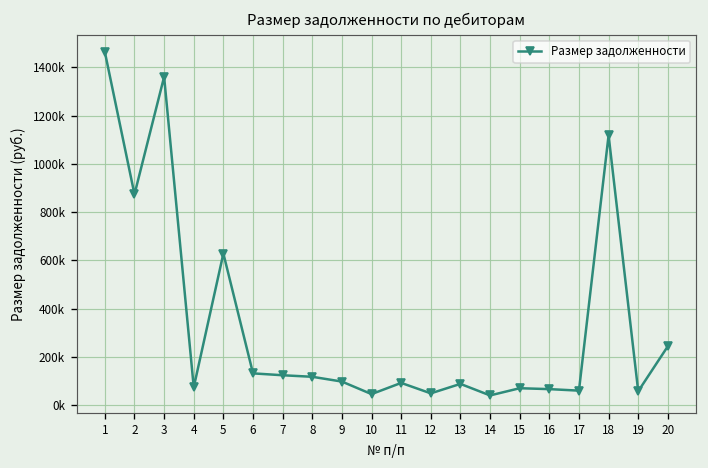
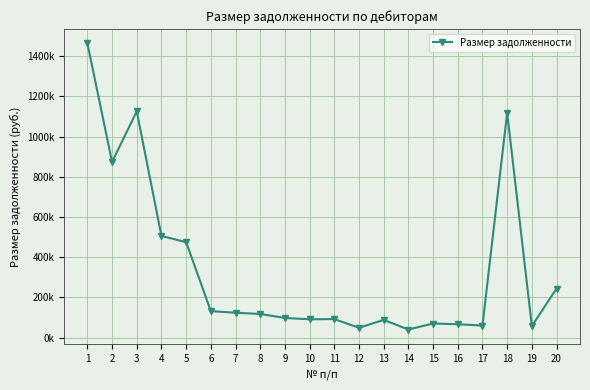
  {
    "1": 1460000,
    "2": 870000,
-   "3": 1360000,
-   "4": 70000,
-   "5": 630000,
+   "3": 1130000,
+   "4": 510000,
+   "5": 470000,
    "6": 130000,
    "7": 120000,
    "8": 120000,
    "9": 100000,
-   "10": 50000,
+   "10": 90000,
    "11": 90000,
    "12": 50000,
    "13": 90000,
    "14": 40000,
    "15": 70000,
    "16": 70000,
    "17": 60000,
    "18": 1120000,
    "19": 60000,
    "20": 240000
  }
